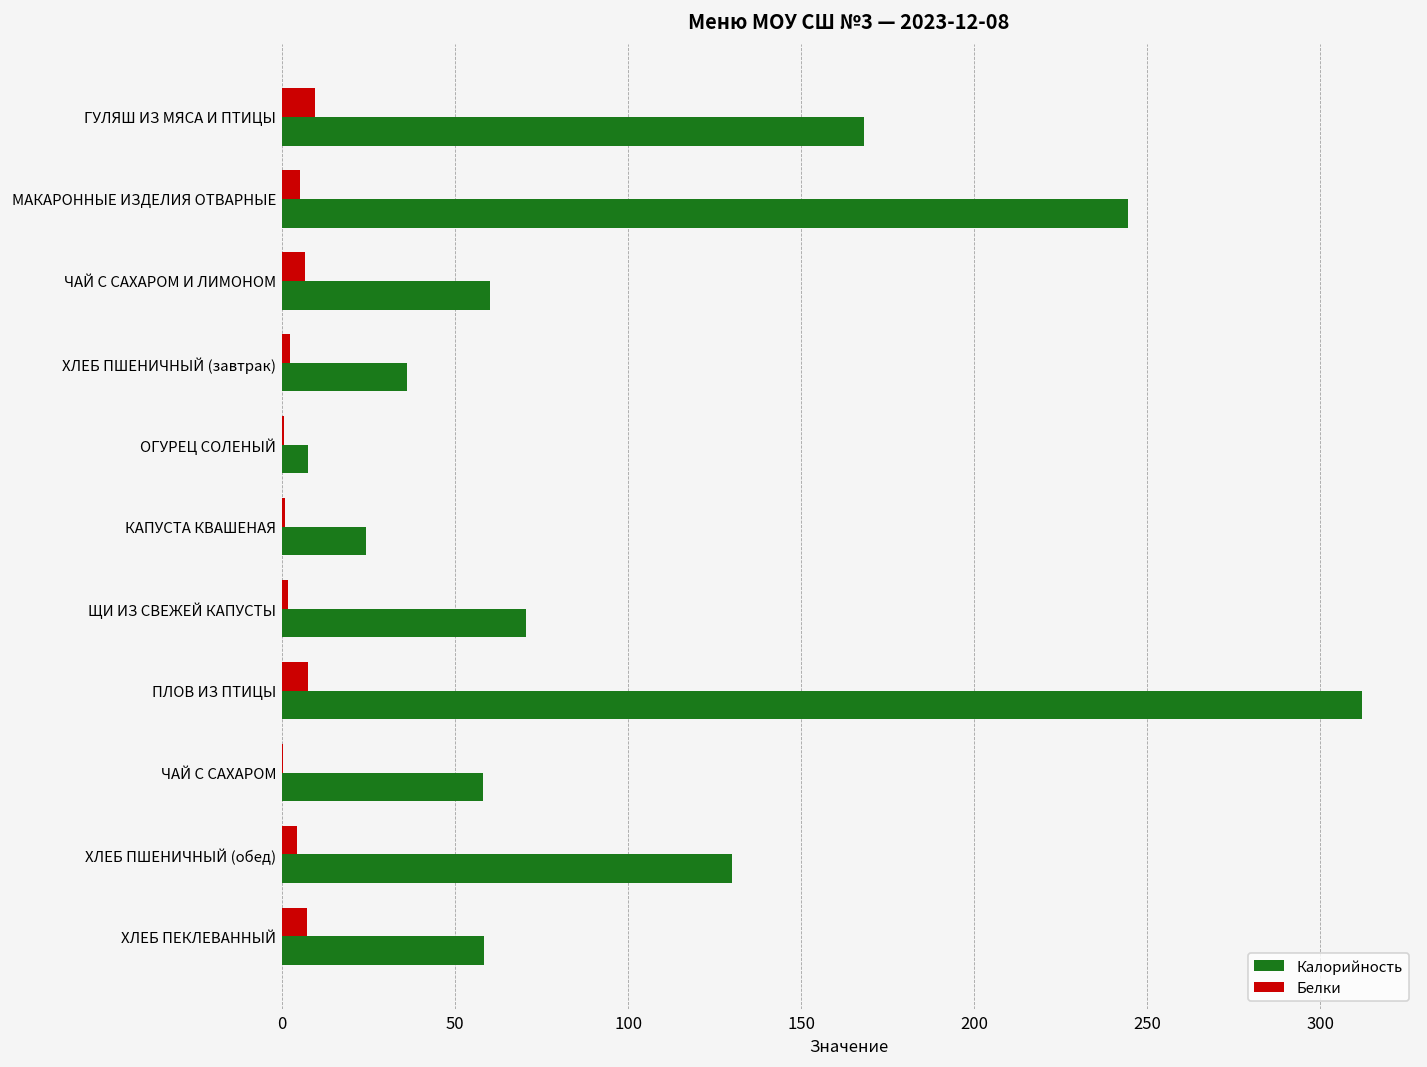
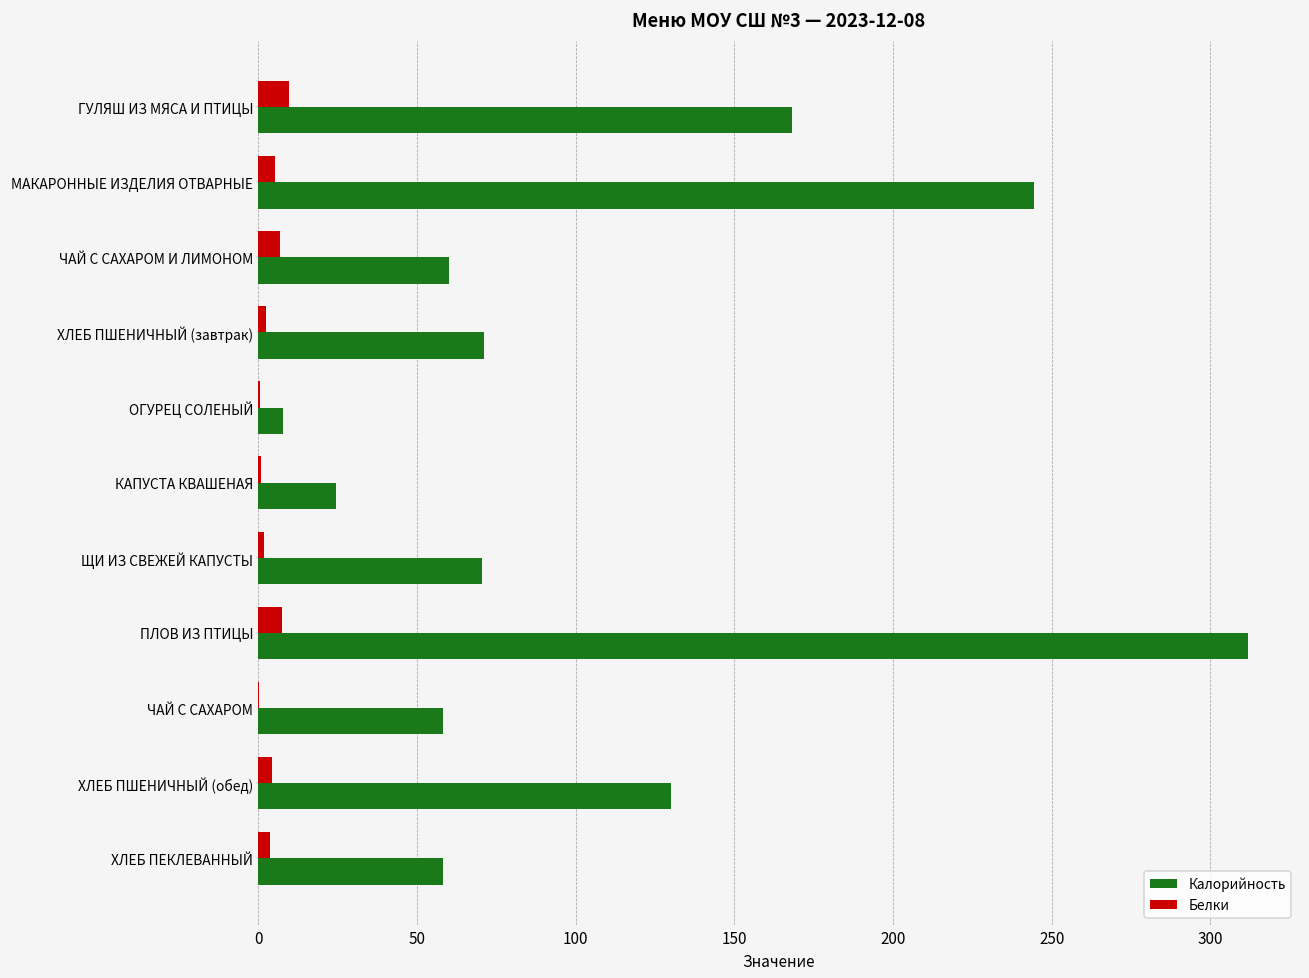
  {
    "Калорийность": {
      "ГУЛЯШ ИЗ МЯСА И ПТИЦЫ": 168,
      "МАКАРОННЫЕ ИЗДЕЛИЯ ОТВАРНЫЕ": 245,
      "ЧАЙ С САХАРОМ И ЛИМОНОМ": 60,
-     "ХЛЕБ ПШЕНИЧНЫЙ (завтрак)": 36,
+     "ХЛЕБ ПШЕНИЧНЫЙ (завтрак)": 71,
      "ОГУРЕЦ СОЛЕНЫЙ": 8,
      "КАПУСТА КВАШЕНАЯ": 24,
      "ЩИ ИЗ СВЕЖЕЙ КАПУСТЫ": 70,
      "ПЛОВ ИЗ ПТИЦЫ": 312,
      "ЧАЙ С САХАРОМ": 58,
      "ХЛЕБ ПШЕНИЧНЫЙ (обед)": 130,
      "ХЛЕБ ПЕКЛЕВАННЫЙ": 58
    },
    "Белки": {
      "ГУЛЯШ ИЗ МЯСА И ПТИЦЫ": 10,
      "МАКАРОННЫЕ ИЗДЕЛИЯ ОТВАРНЫЕ": 5,
      "ЧАЙ С САХАРОМ И ЛИМОНОМ": 7,
      "ХЛЕБ ПШЕНИЧНЫЙ (завтрак)": 2,
      "КАПУСТА КВАШЕНАЯ": 1,
      "ЩИ ИЗ СВЕЖЕЙ КАПУСТЫ": 2,
      "ПЛОВ ИЗ ПТИЦЫ": 7,
      "ХЛЕБ ПШЕНИЧНЫЙ (обед)": 4,
-     "ХЛЕБ ПЕКЛЕВАННЫЙ": 7
+     "ХЛЕБ ПЕКЛЕВАННЫЙ": 4
    }
  }
